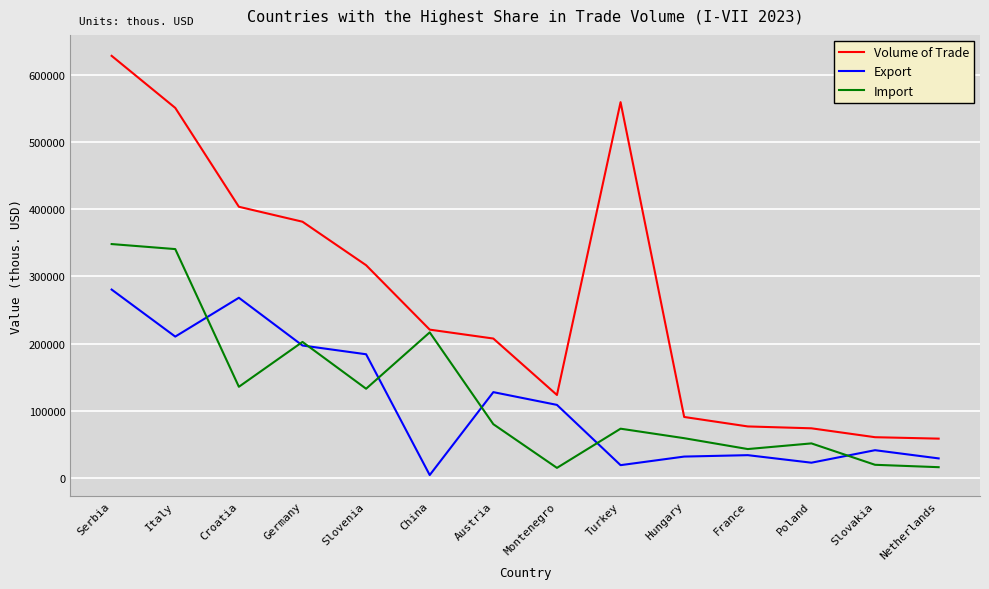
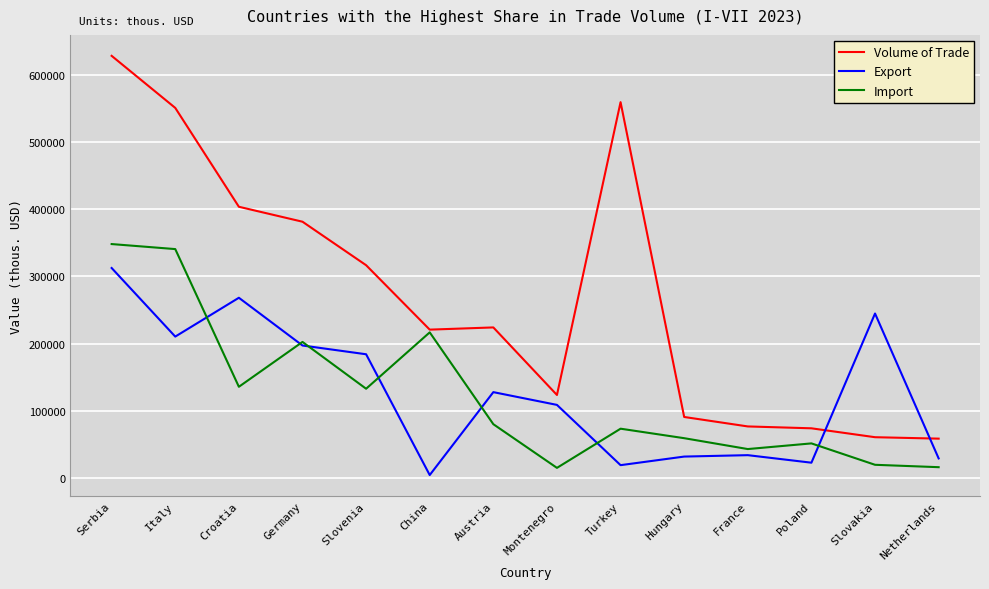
  {
    "Volume of Trade": {
      "Serbia": 630000,
      "Italy": 550000,
      "Croatia": 400000,
      "Germany": 380000,
      "Slovenia": 320000,
      "China": 220000,
-     "Austria": 210000,
+     "Austria": 220000,
      "Montenegro": 120000,
      "Turkey": 560000,
      "Hungary": 90000,
      "France": 80000,
      "Poland": 70000,
      "Slovakia": 60000,
      "Netherlands": 60000
    },
    "Export": {
-     "Serbia": 280000,
+     "Serbia": 310000,
      "Italy": 210000,
      "Croatia": 270000,
      "Germany": 200000,
      "Slovenia": 180000,
      "China": 0,
      "Austria": 130000,
      "Montenegro": 110000,
      "Turkey": 20000,
      "Hungary": 30000,
      "France": 30000,
      "Poland": 20000,
-     "Slovakia": 40000,
+     "Slovakia": 240000,
      "Netherlands": 30000
    },
    "Import": {
      "Serbia": 350000,
      "Italy": 340000,
      "Croatia": 140000,
      "Germany": 200000,
      "Slovenia": 130000,
      "China": 220000,
      "Austria": 80000,
      "Montenegro": 10000,
      "Turkey": 70000,
      "Hungary": 60000,
      "France": 40000,
      "Poland": 50000,
      "Slovakia": 20000,
      "Netherlands": 20000
    }
  }
